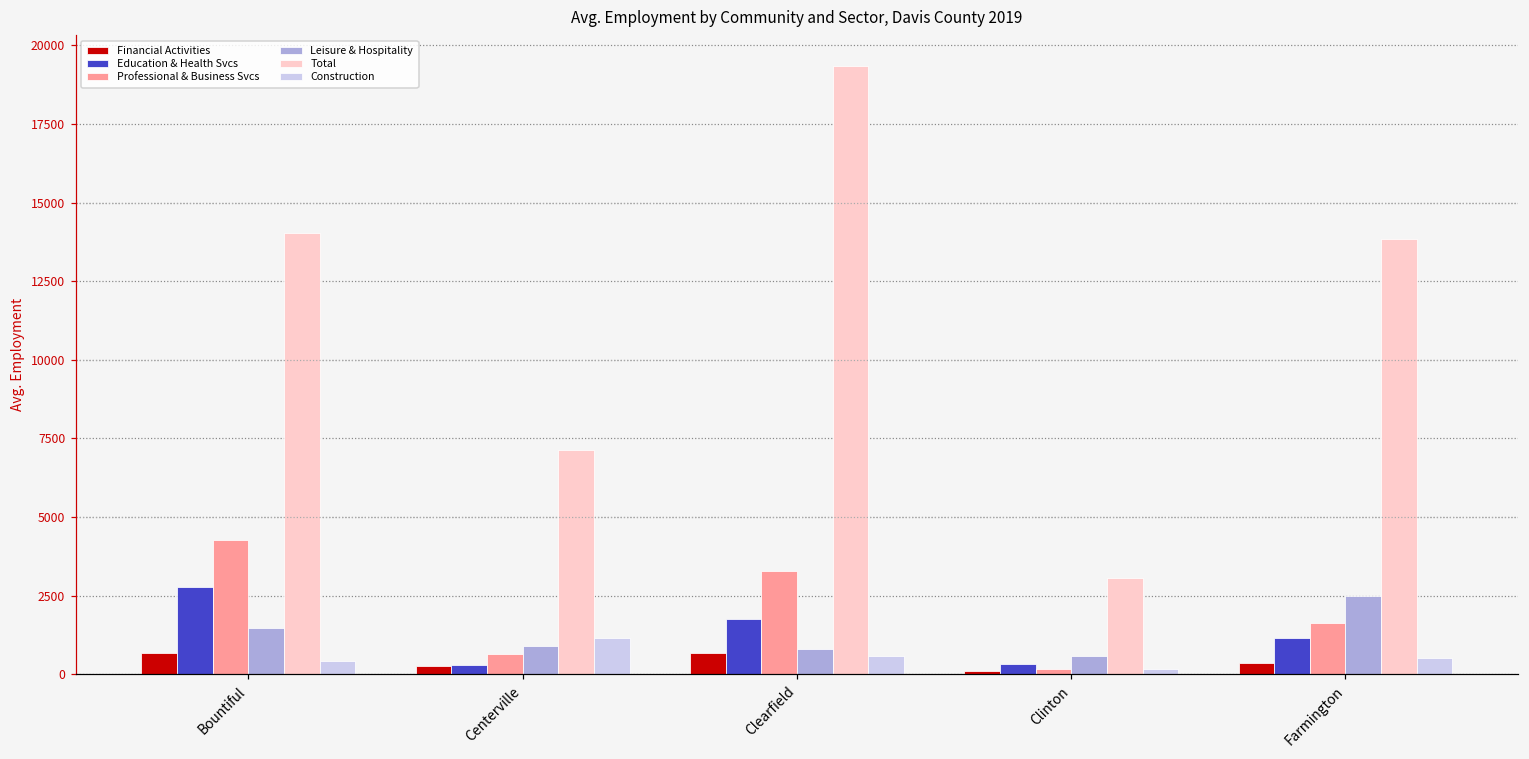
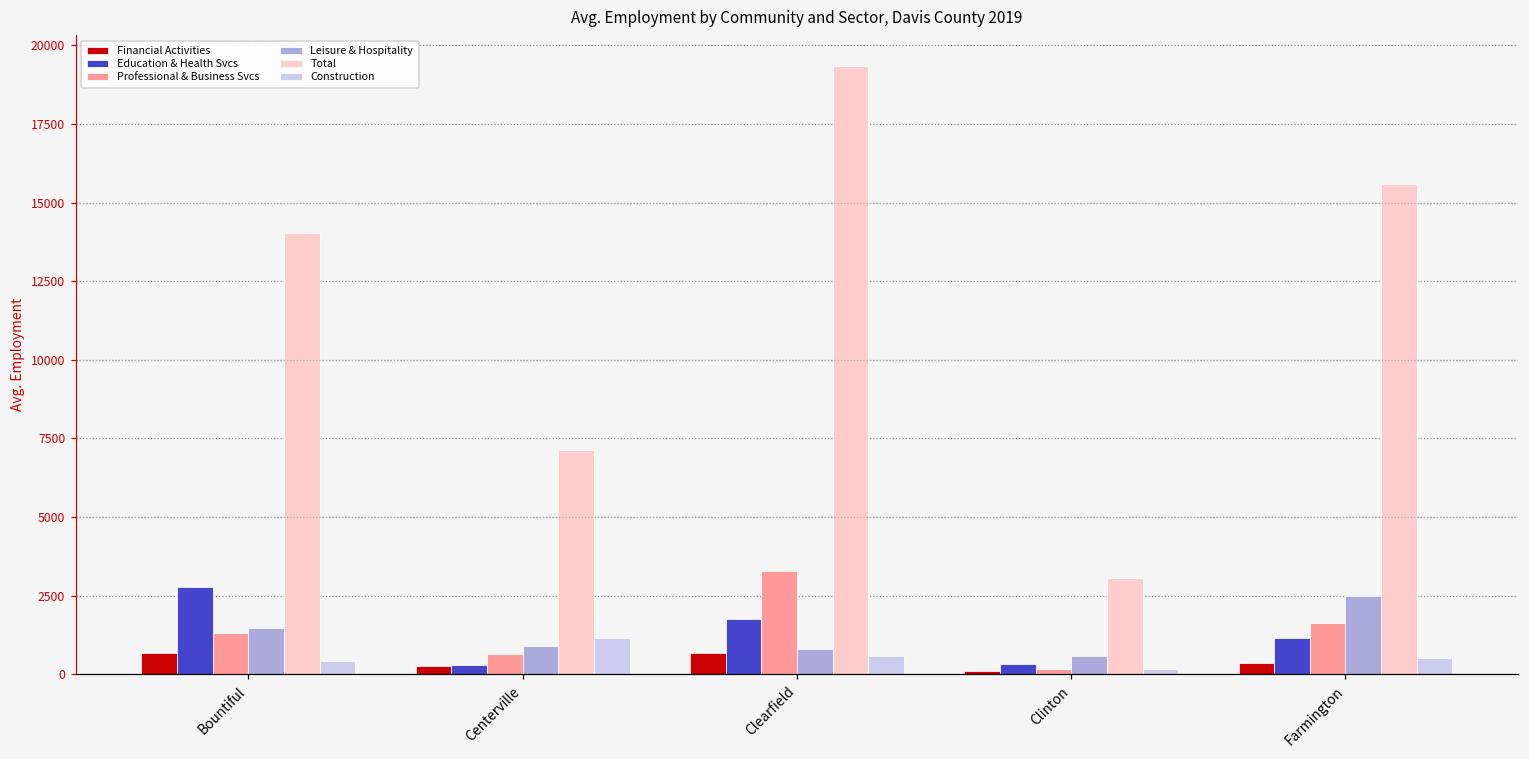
  {
    "Financial Activities": {
      "Bountiful": 700,
      "Centerville": 300,
      "Clearfield": 700,
      "Clinton": 100,
      "Farmington": 400
    },
    "Education & Health Svcs": {
      "Bountiful": 2800,
      "Centerville": 300,
      "Clearfield": 1700,
      "Clinton": 300,
      "Farmington": 1100
    },
    "Professional & Business Svcs": {
-     "Bountiful": 4300,
+     "Bountiful": 1300,
      "Centerville": 600,
      "Clearfield": 3300,
      "Clinton": 200,
      "Farmington": 1600
    },
    "Total": {
      "Bountiful": 14000,
      "Centerville": 7100,
      "Clearfield": 19300,
      "Clinton": 3000,
-     "Farmington": 13900
+     "Farmington": 15600
    }
  }
